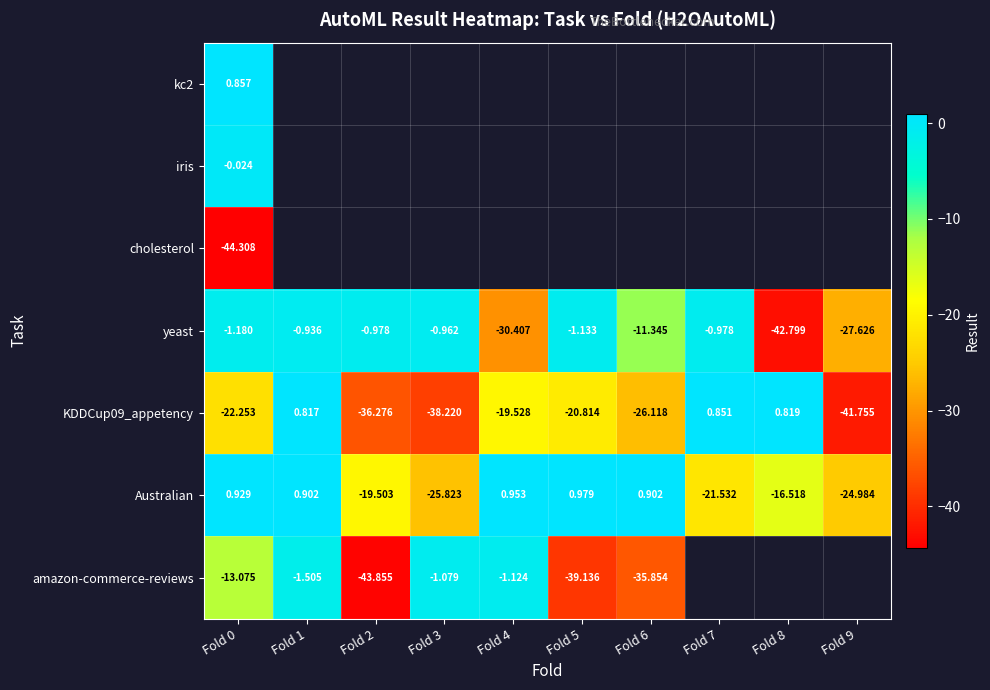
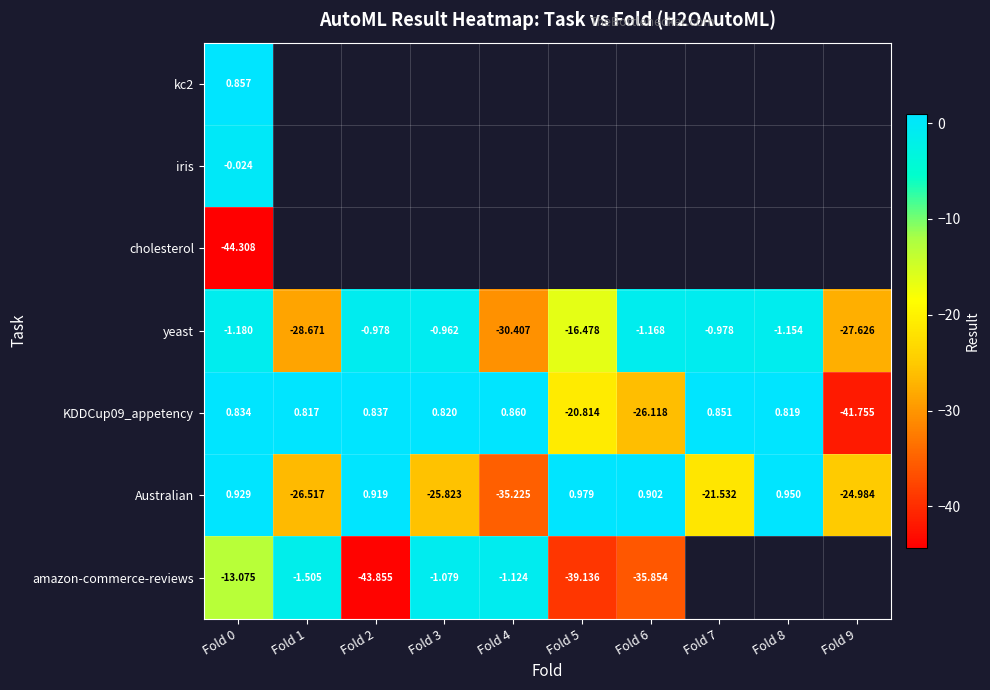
  {
    "kc2": {
      "Fold 0": 0.857
    },
    "iris": {
      "Fold 0": -0.024
    },
    "cholesterol": {
      "Fold 0": -44.308
    },
    "yeast": {
      "Fold 0": -1.180,
-     "Fold 1": -0.936,
+     "Fold 1": -28.671,
      "Fold 2": -0.978,
      "Fold 3": -0.962,
      "Fold 4": -30.407,
-     "Fold 5": -1.133,
-     "Fold 6": -11.345,
+     "Fold 5": -16.478,
+     "Fold 6": -1.168,
      "Fold 7": -0.978,
-     "Fold 8": -42.799,
+     "Fold 8": -1.154,
      "Fold 9": -27.626
    },
    "KDDCup09_appetency": {
-     "Fold 0": -22.253,
+     "Fold 0": 0.834,
      "Fold 1": 0.817,
-     "Fold 2": -36.276,
-     "Fold 3": -38.220,
-     "Fold 4": -19.528,
+     "Fold 2": 0.837,
+     "Fold 3": 0.820,
+     "Fold 4": 0.860,
      "Fold 5": -20.814,
      "Fold 6": -26.118,
      "Fold 7": 0.851,
      "Fold 8": 0.819,
      "Fold 9": -41.755
    },
    "Australian": {
      "Fold 0": 0.929,
-     "Fold 1": 0.902,
-     "Fold 2": -19.503,
+     "Fold 1": -26.517,
+     "Fold 2": 0.919,
      "Fold 3": -25.823,
-     "Fold 4": 0.953,
+     "Fold 4": -35.225,
      "Fold 5": 0.979,
      "Fold 6": 0.902,
      "Fold 7": -21.532,
-     "Fold 8": -16.518,
+     "Fold 8": 0.950,
      "Fold 9": -24.984
    },
    "amazon-commerce-reviews": {
      "Fold 0": -13.075,
      "Fold 1": -1.505,
      "Fold 2": -43.855,
      "Fold 3": -1.079,
      "Fold 4": -1.124,
      "Fold 5": -39.136,
      "Fold 6": -35.854
    }
  }
